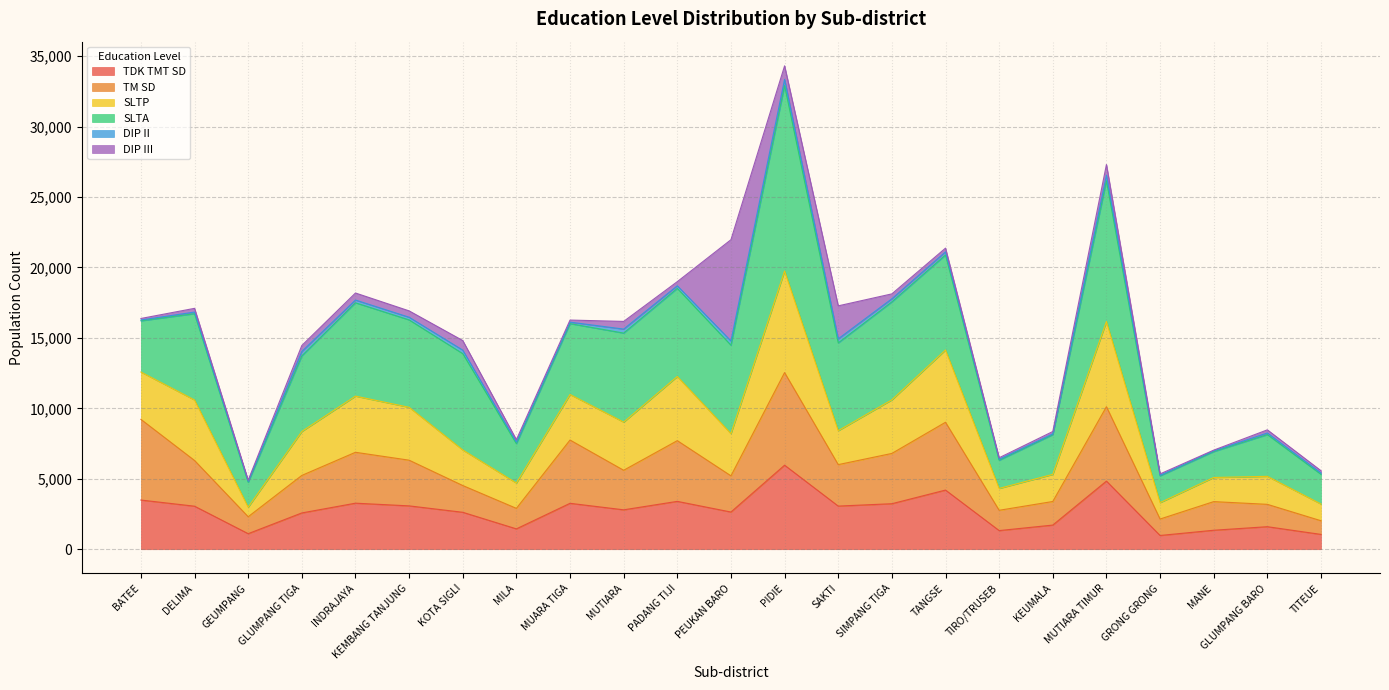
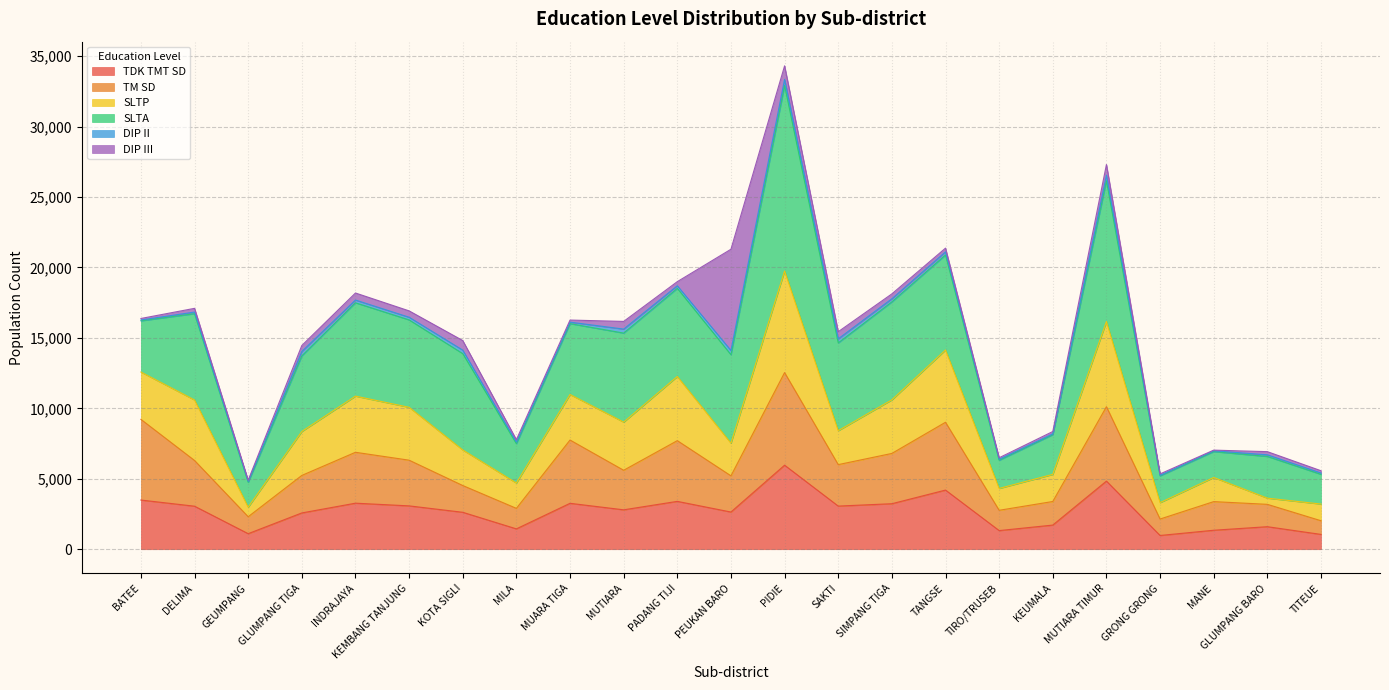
  {
    "SLTP": {
      "BATEE": "3,400",
      "DELIMA": "4,300",
      "GEUMPANG": "700",
      "GLUMPANG TIGA": "3,100",
      "INDRAJAYA": "4,000",
      "KEMBANG TANJUNG": "3,800",
      "KOTA SIGLI": "2,500",
      "MILA": "1,800",
      "MUARA TIGA": "3,200",
      "MUTIARA": "3,400",
      "PADANG TIJI": "4,600",
-     "PEUKAN BARO": "3,000",
+     "PEUKAN BARO": "2,300",
      "PIDIE": "7,200",
      "SAKTI": "2,400",
      "SIMPANG TIGA": "3,800",
      "TANGSE": "5,100",
      "TIRO/TRUSEB": "1,600",
      "KEUMALA": "1,900",
      "MUTIARA TIMUR": "6,000",
      "GRONG GRONG": "1,200",
      "MANE": "1,700",
-     "GLUMPANG BARO": "2,000",
+     "GLUMPANG BARO": "400",
      "TITEUE": "1,200"
    },
    "SLTA": {
      "GLUMPANG TIGA": "5,400",
      "INDRAJAYA": "6,600",
      "KEMBANG TANJUNG": "6,200",
      "KOTA SIGLI": "6,800",
      "MUTIARA": "6,300",
      "PADANG TIJI": "6,300",
      "PEUKAN BARO": "6,300",
      "PIDIE": "13,200",
      "SAKTI": "6,200",
      "SIMPANG TIGA": "7,000",
      "TANGSE": "6,700",
      "MUTIARA TIMUR": "10,000"
    },
    "DIP II": {
      "GLUMPANG TIGA": "300",
      "INDRAJAYA": "200",
      "KEMBANG TANJUNG": "200",
      "KOTA SIGLI": "200",
      "MUTIARA": "300",
      "PADANG TIJI": "200",
      "PEUKAN BARO": "300",
      "PIDIE": "400",
      "SAKTI": "300",
      "SIMPANG TIGA": "200",
      "TANGSE": "200",
      "MUTIARA TIMUR": "400"
    },
    "DIP III": {
      "DELIMA": "300",
      "GLUMPANG TIGA": "400",
      "INDRAJAYA": "500",
      "KEMBANG TANJUNG": "500",
      "KOTA SIGLI": "700",
      "MUTIARA": "500",
      "PADANG TIJI": "300",
      "PEUKAN BARO": "7,200",
      "PIDIE": "1,000",
-     "SAKTI": "2,300",
+     "SAKTI": "500",
      "SIMPANG TIGA": "300",
      "TANGSE": "300",
      "MUTIARA TIMUR": "800",
      "GLUMPANG BARO": "200"
    }
  }
